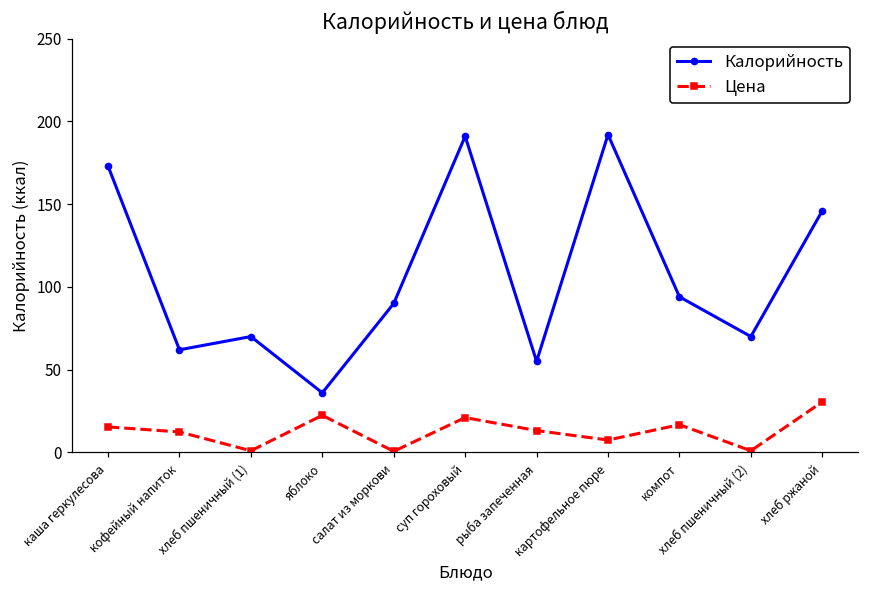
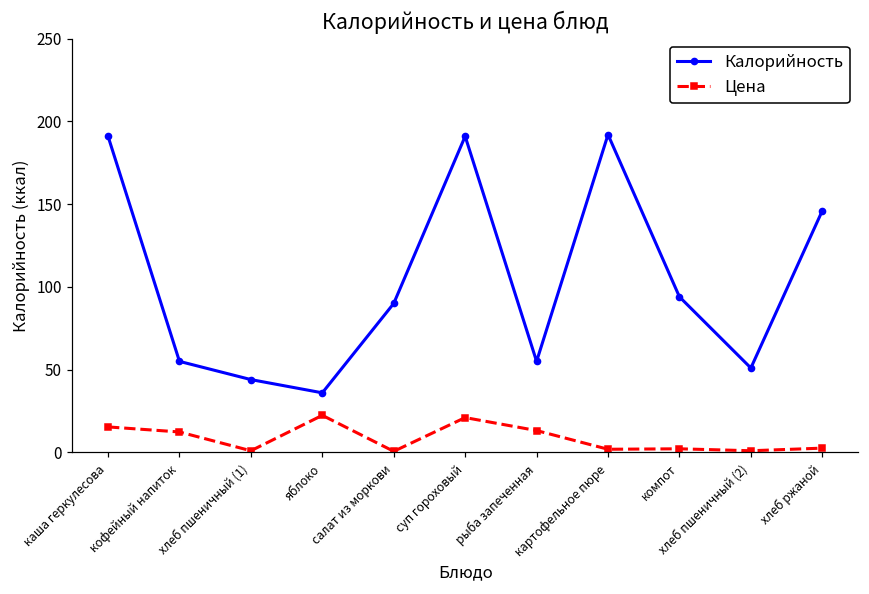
  {
    "Калорийность": {
-     "каша геркулесова": 173,
-     "кофейный напиток": 62,
-     "хлеб пшеничный (1)": 70,
+     "каша геркулесова": 191,
+     "кофейный напиток": 55,
+     "хлеб пшеничный (1)": 44,
      "яблоко": 36,
      "салат из моркови": 90,
      "суп гороховый": 191,
      "рыба запеченная": 55,
      "картофельное пюре": 192,
      "компот": 94,
-     "хлеб пшеничный (2)": 70,
+     "хлеб пшеничный (2)": 51,
      "хлеб ржаной": 146
    },
    "Цена": {
      "каша геркулесова": 15,
      "кофейный напиток": 12,
      "хлеб пшеничный (1)": 1,
      "яблоко": 22,
      "салат из моркови": 1,
      "суп гороховый": 21,
      "рыба запеченная": 13,
-     "картофельное пюре": 7,
-     "компот": 17,
+     "картофельное пюре": 2,
+     "компот": 2,
      "хлеб пшеничный (2)": 1,
-     "хлеб ржаной": 31
+     "хлеб ржаной": 3
    }
  }
